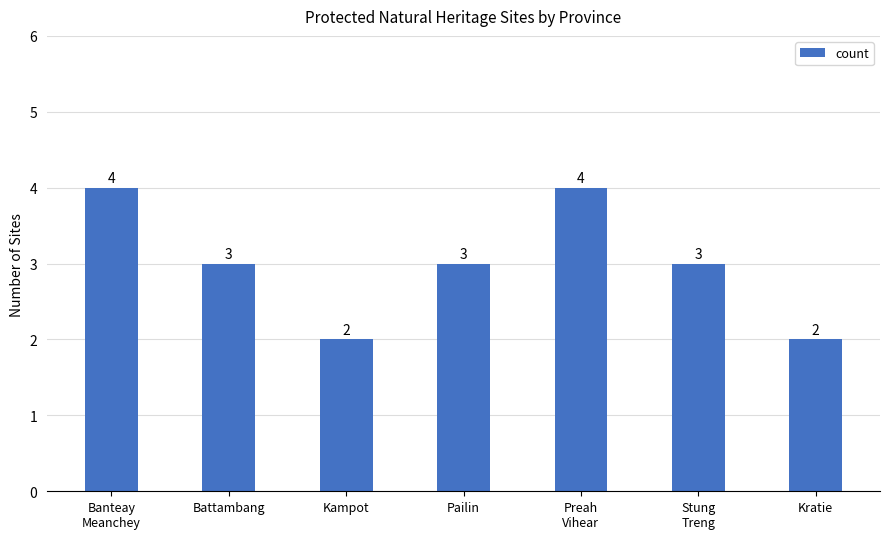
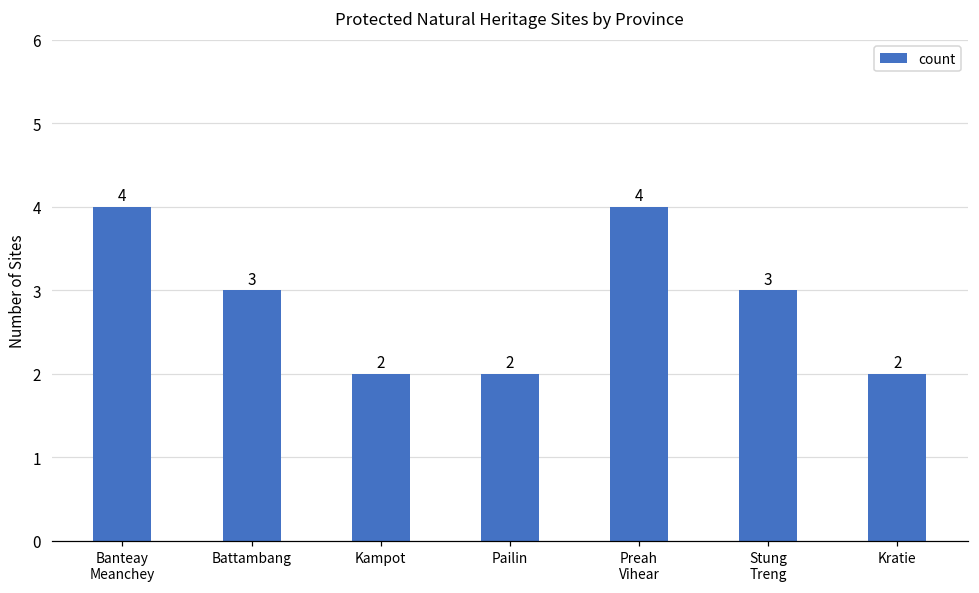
  {
    "Banteay Meanchey": 4,
    "Battambang": 3,
    "Kampot": 2,
-   "Pailin": 3,
+   "Pailin": 2,
    "Preah Vihear": 4,
    "Stung Treng": 3,
    "Kratie": 2
  }
